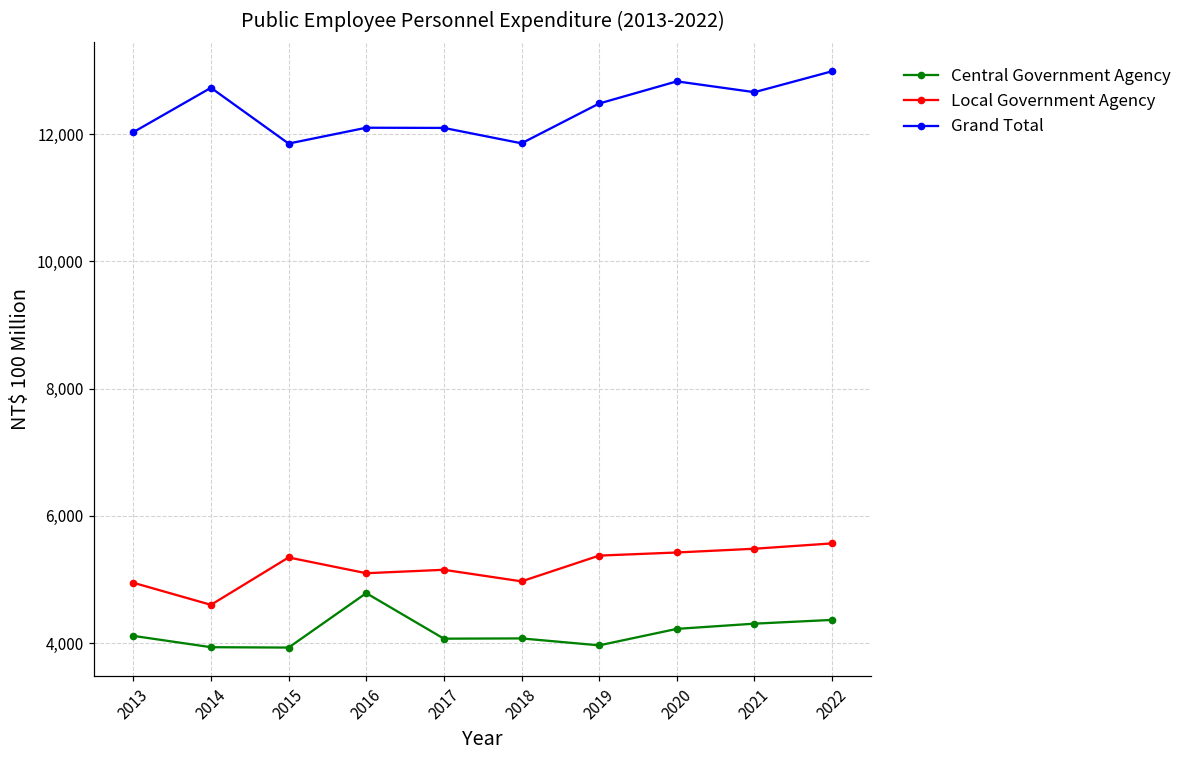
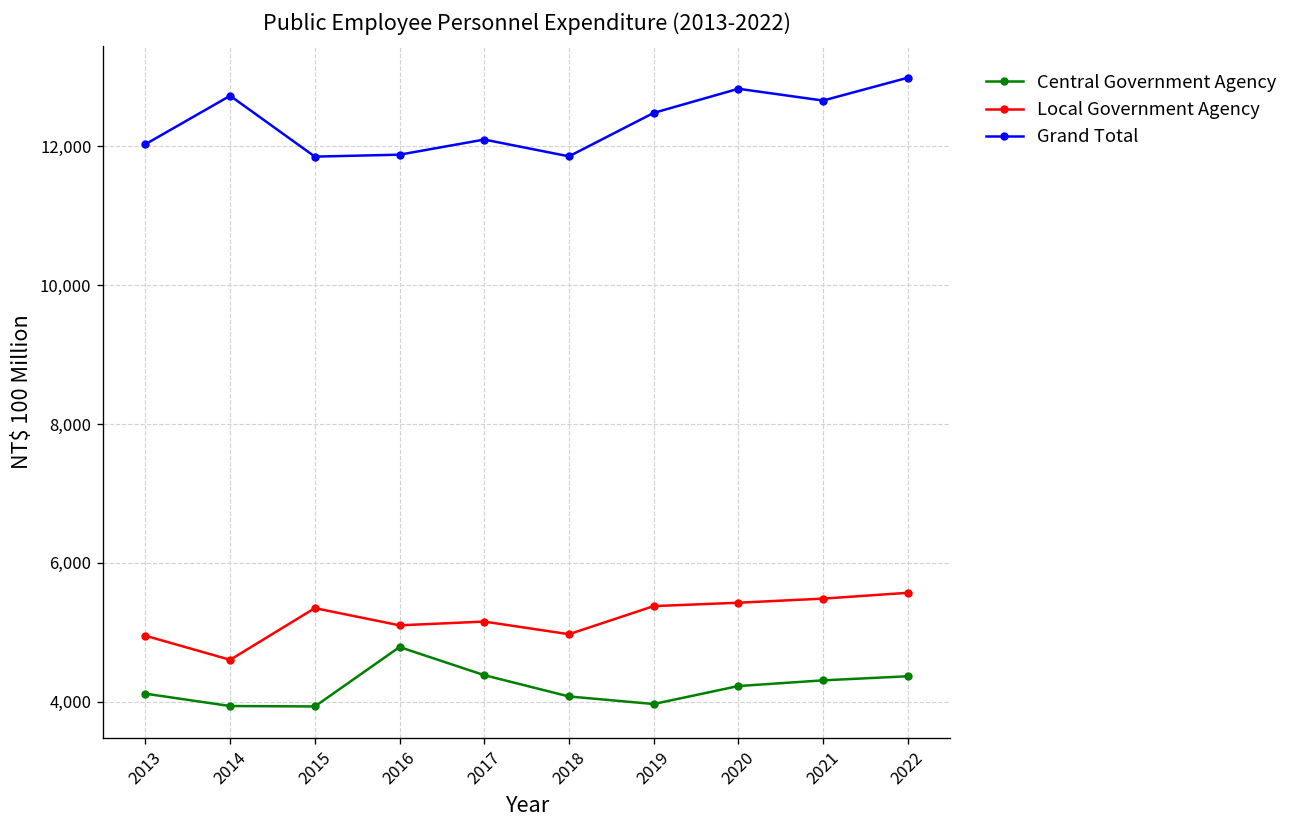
  {
    "Central Government Agency": {
      "2013": "4,100",
      "2014": "3,900",
      "2015": "3,900",
      "2016": "4,800",
-     "2017": "4,100",
+     "2017": "4,400",
      "2018": "4,100",
      "2019": "4,000",
      "2020": "4,200",
      "2021": "4,300",
      "2022": "4,400"
    },
    "Local Government Agency": {
      "2013": "4,900",
      "2014": "4,600",
      "2015": "5,300",
      "2016": "5,100",
      "2017": "5,200",
      "2018": "5,000",
      "2019": "5,400",
      "2020": "5,400",
      "2021": "5,500",
      "2022": "5,600"
    },
    "Grand Total": {
      "2013": "12,000",
      "2014": "12,700",
      "2015": "11,900",
-     "2016": "12,100",
+     "2016": "11,900",
      "2017": "12,100",
      "2018": "11,900",
      "2019": "12,500",
      "2020": "12,800",
      "2021": "12,700",
      "2022": "13,000"
    }
  }
